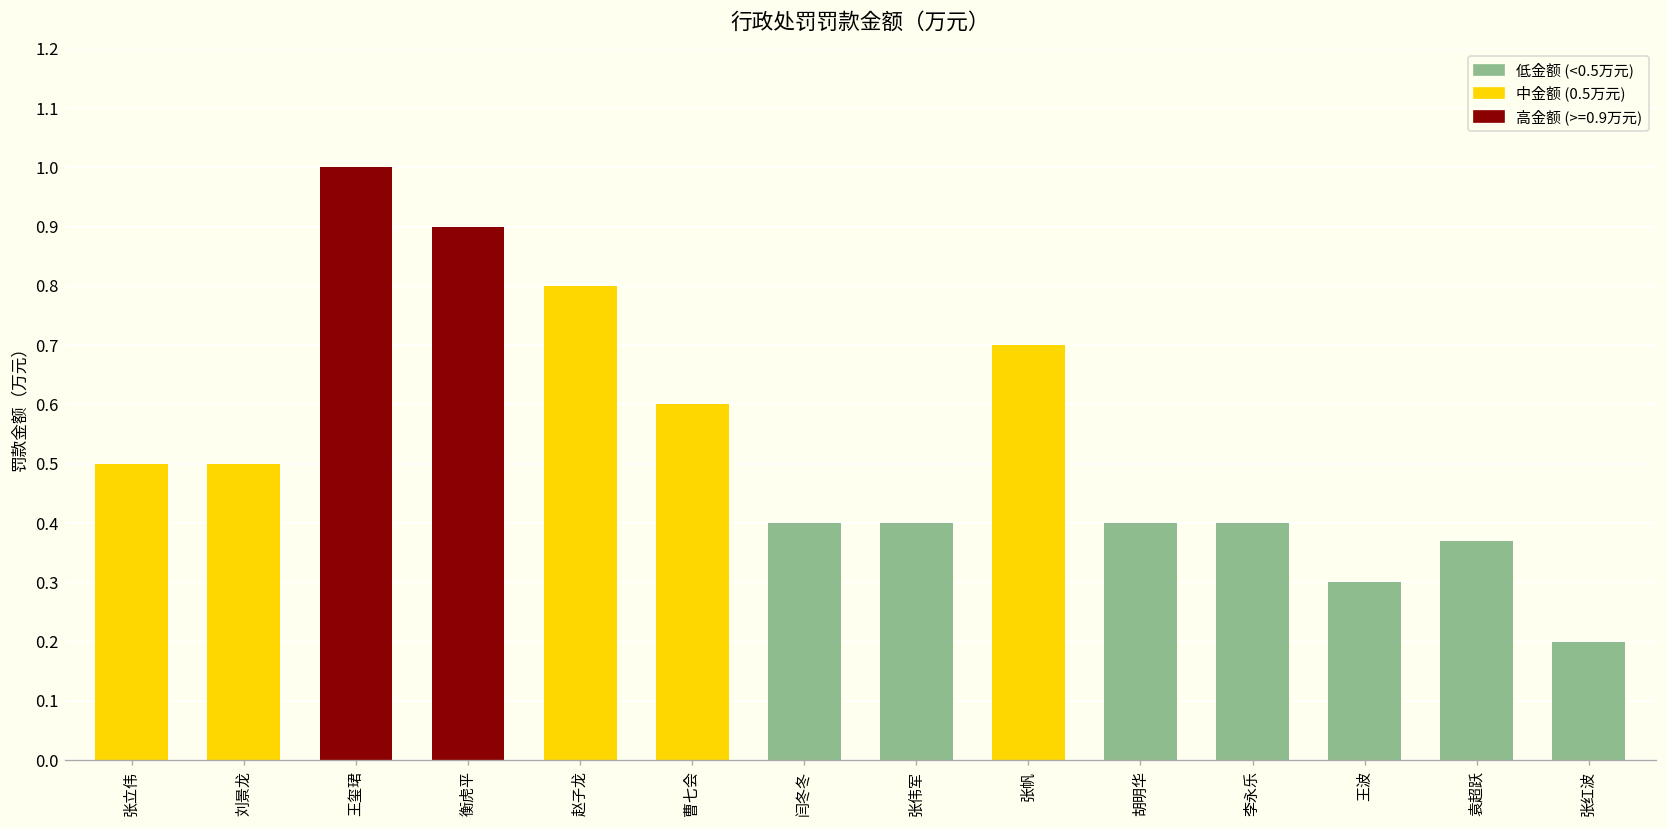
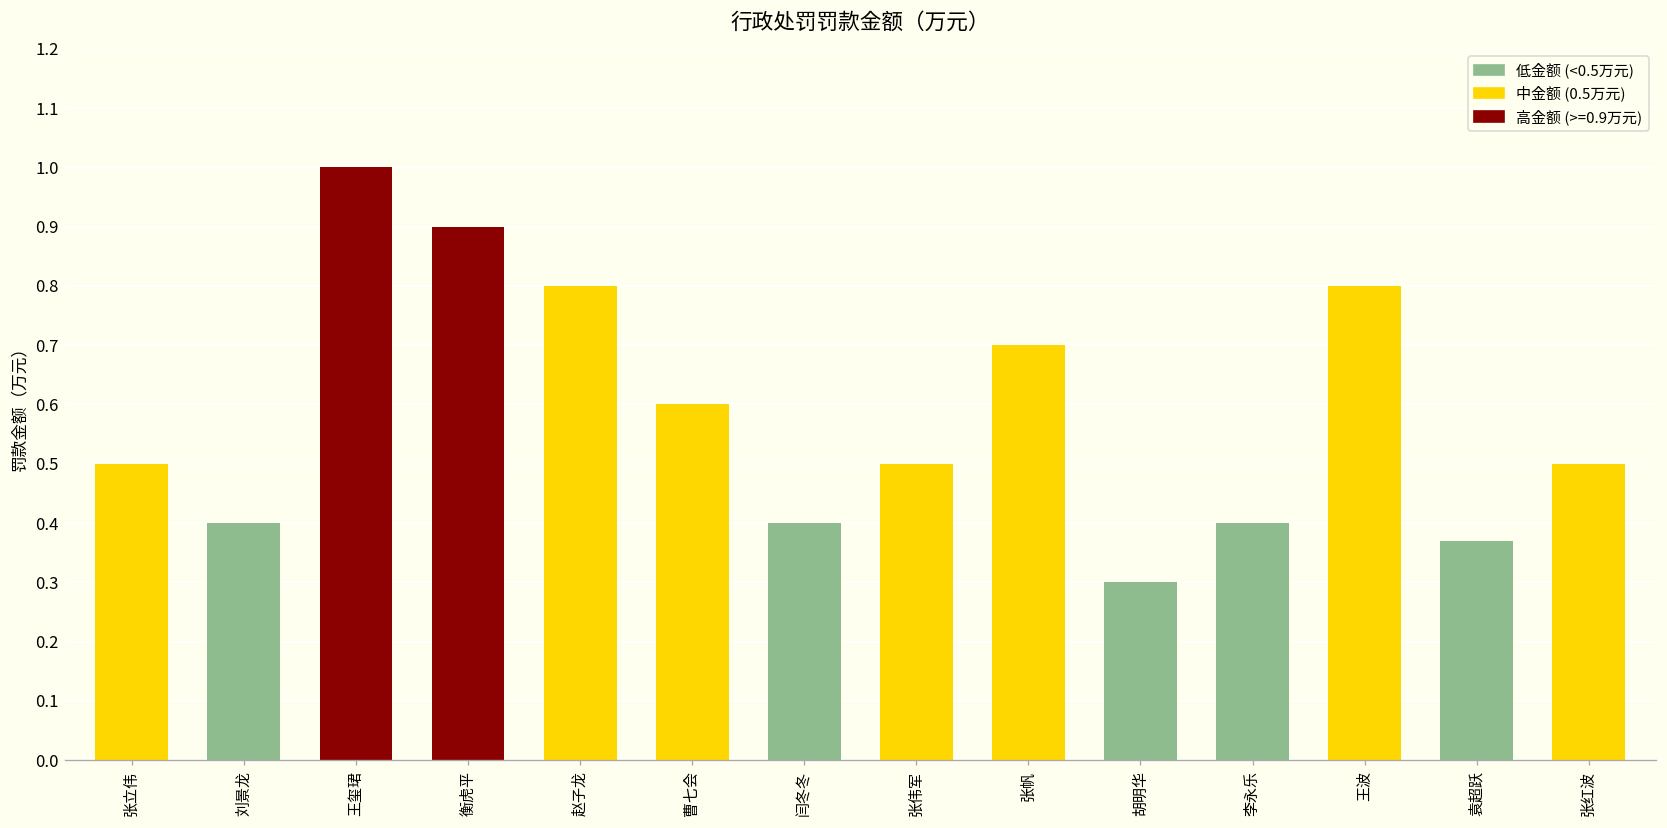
  {
    "张立伟": 0.5,
-   "刘景龙": 0.5,
+   "刘景龙": 0.4,
    "王玺珺": 1.0,
    "衡虎平": 0.9,
    "赵子龙": 0.8,
    "曹七会": 0.6,
    "闫冬冬": 0.4,
-   "张伟军": 0.4,
+   "张伟军": 0.5,
    "张帆": 0.7,
-   "胡明华": 0.4,
+   "胡明华": 0.3,
    "李永乐": 0.4,
-   "王波": 0.3,
+   "王波": 0.8,
    "袁超跃": 0.37,
-   "张红波": 0.2
+   "张红波": 0.5
  }
